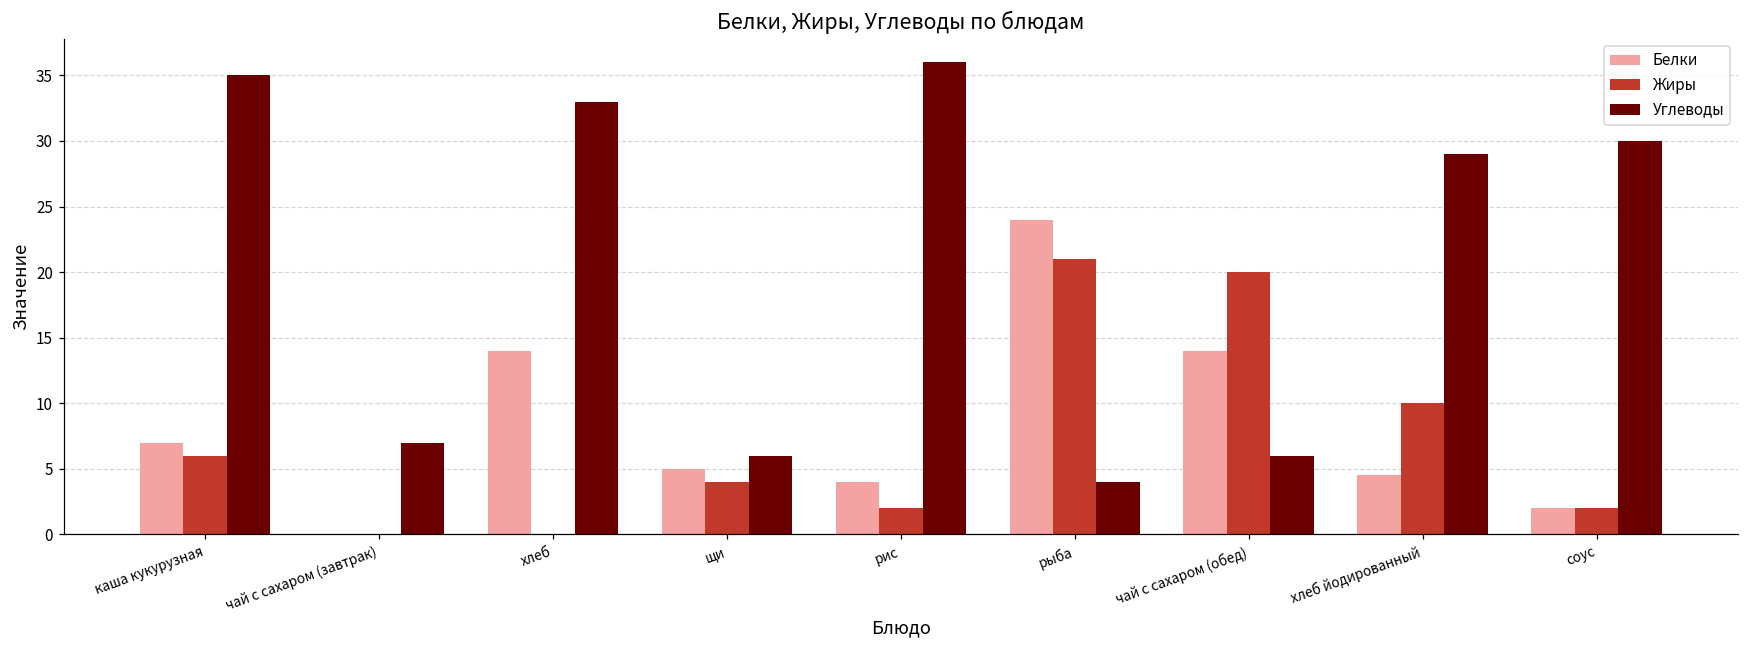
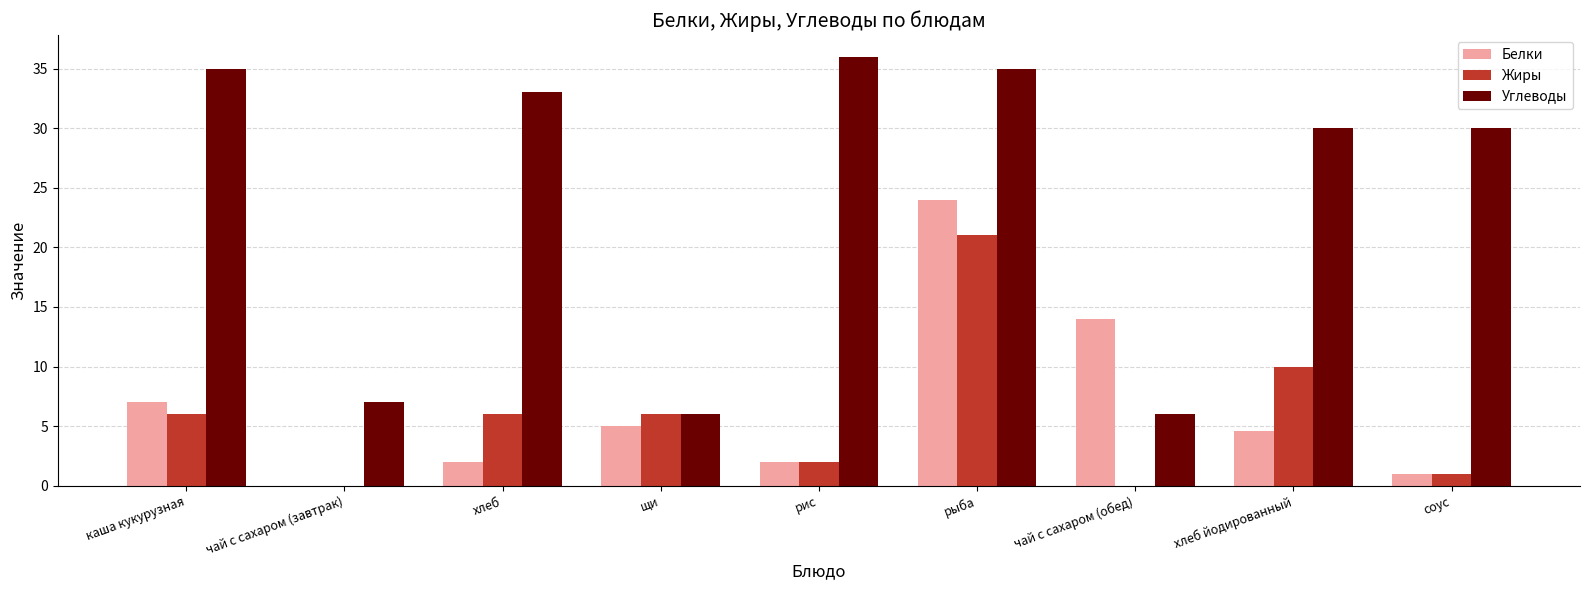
  {
    "Белки": {
      "каша кукурузная": 7,
      "чай с сахаром (завтрак)": 0,
-     "хлеб": 14,
+     "хлеб": 2,
      "щи": 5,
-     "рис": 4,
+     "рис": 2,
      "рыба": 24,
      "чай с сахаром (обед)": 14,
      "хлеб йодированный": 4.6,
-     "соус": 2
+     "соус": 1
    },
    "Жиры": {
      "каша кукурузная": 6,
      "чай с сахаром (завтрак)": 0,
-     "хлеб": 0,
-     "щи": 4,
+     "хлеб": 6,
+     "щи": 6,
      "рис": 2,
      "рыба": 21,
-     "чай с сахаром (обед)": 20,
+     "чай с сахаром (обед)": 0,
      "хлеб йодированный": 10,
-     "соус": 2
+     "соус": 1
    },
    "Углеводы": {
      "каша кукурузная": 35,
      "чай с сахаром (завтрак)": 7,
      "хлеб": 33,
      "щи": 6,
      "рис": 36,
-     "рыба": 4,
+     "рыба": 35,
      "чай с сахаром (обед)": 6,
-     "хлеб йодированный": 29,
+     "хлеб йодированный": 30,
      "соус": 30
    }
  }
